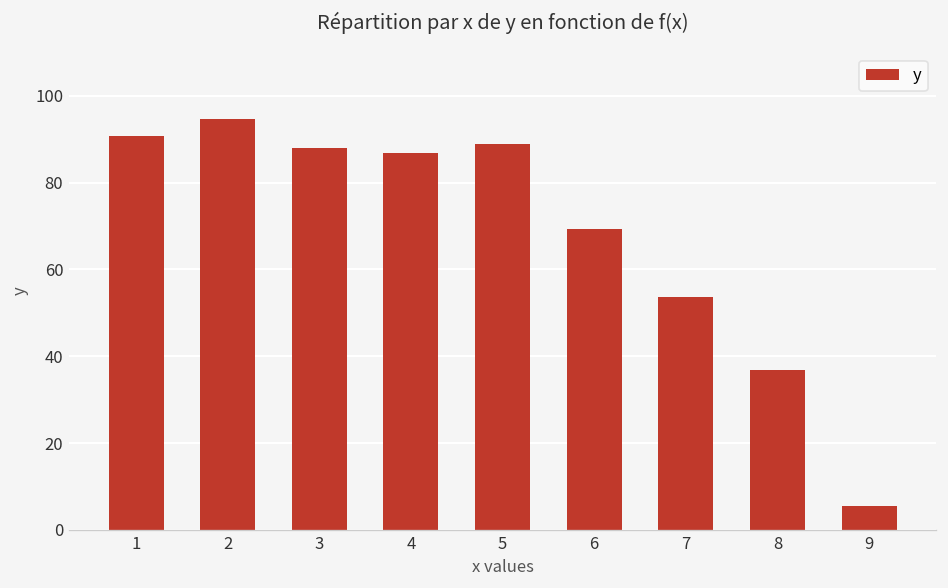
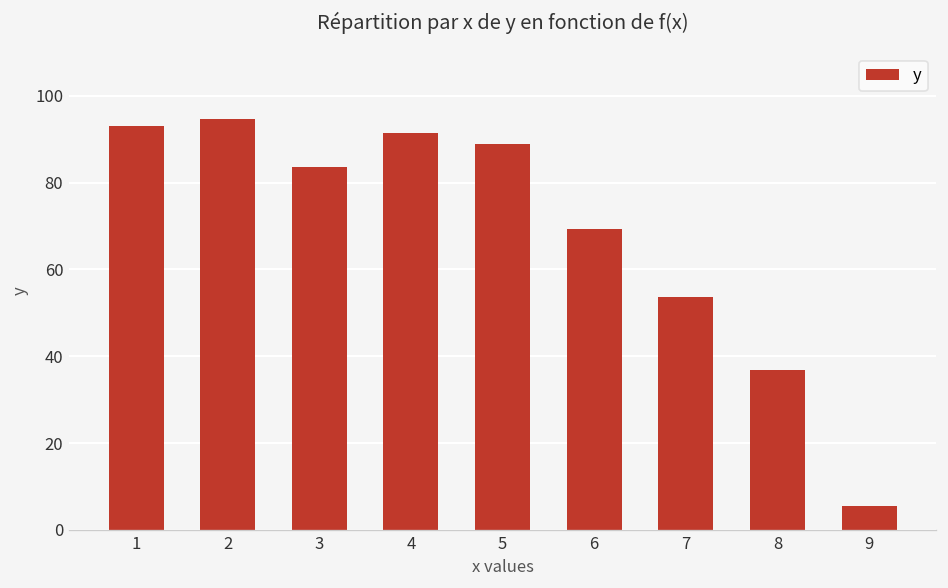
  {
-   "1": 91,
+   "1": 93,
    "2": 95,
-   "3": 88,
-   "4": 87,
+   "3": 84,
+   "4": 91,
    "5": 89,
    "6": 69,
    "7": 54,
    "8": 37,
    "9": 6
  }
